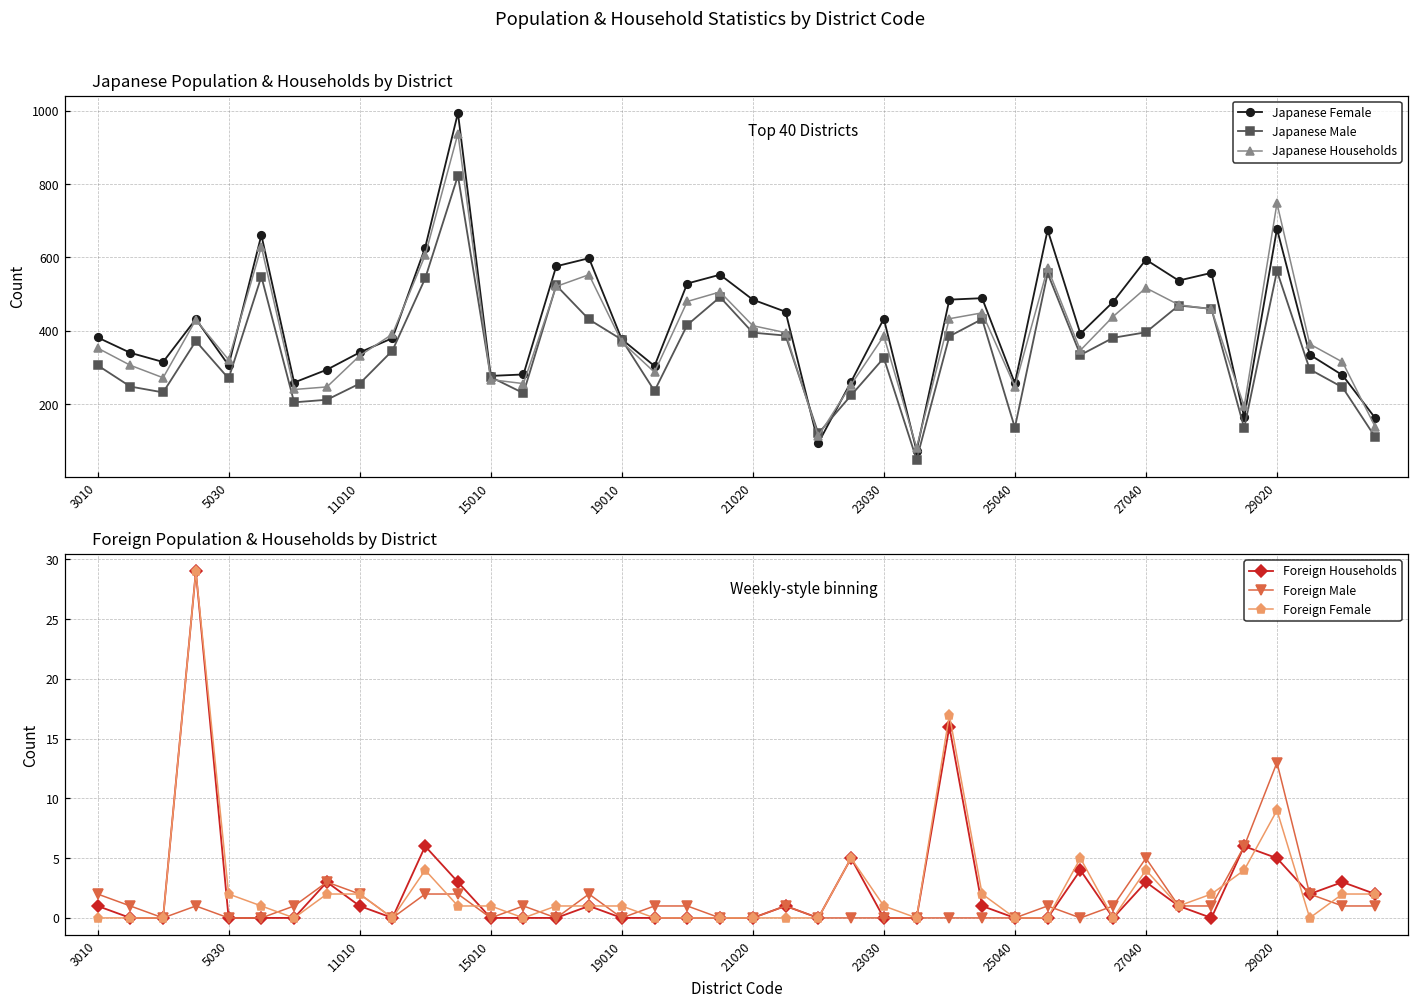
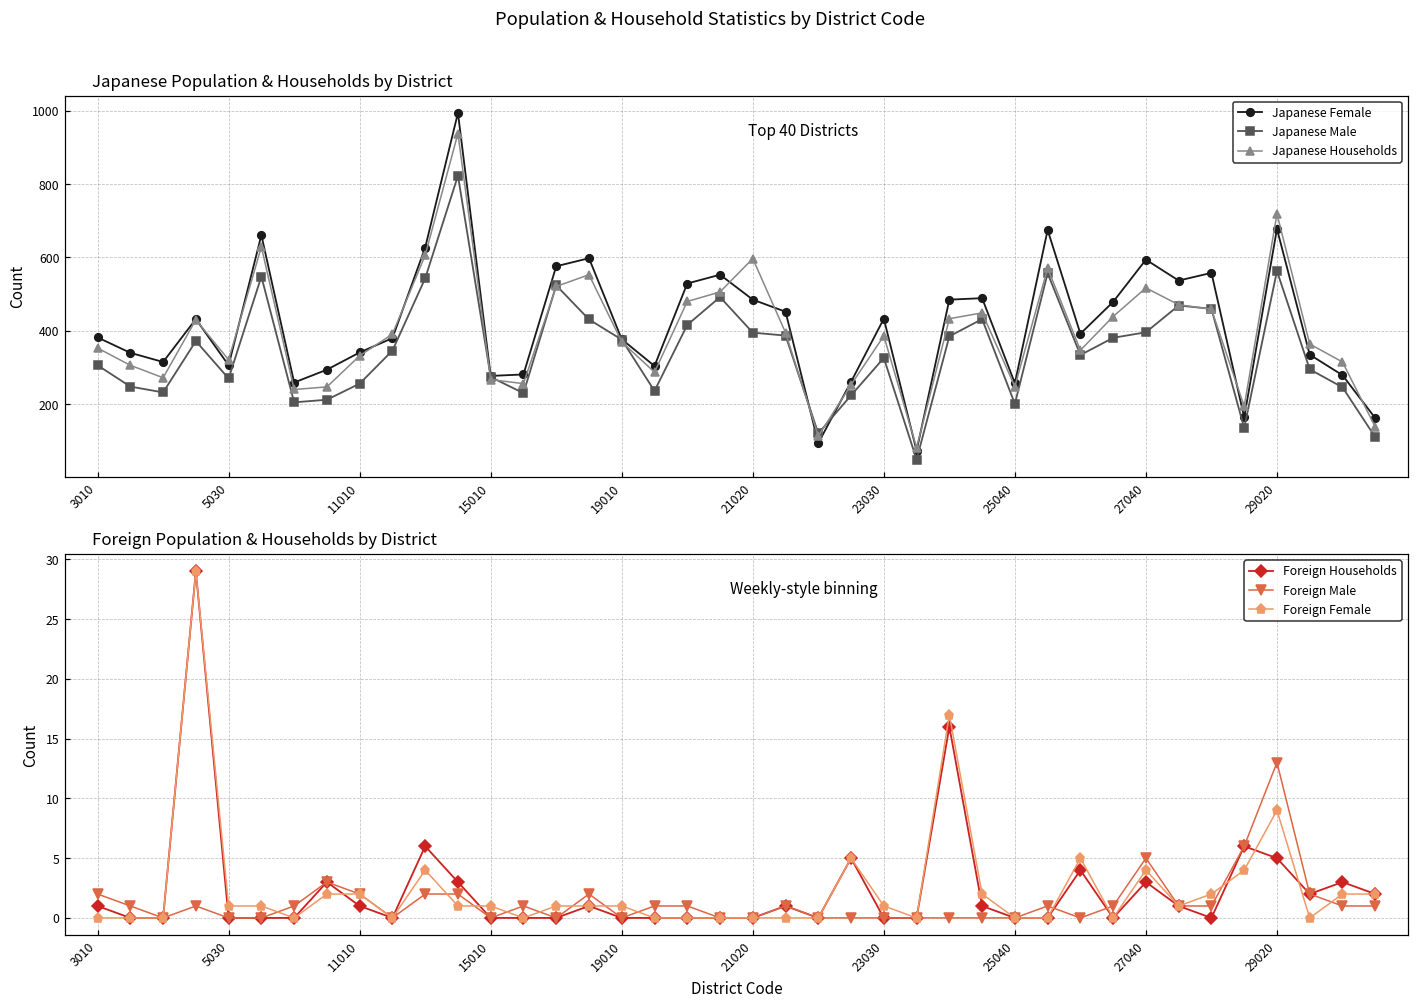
  {
    "Japanese Population & Households by District": {
      "Japanese Female": {
        "3010": 380,
        "5030": 310,
        "11010": 340,
        "21020": 490,
        "23030": 430,
        "25040": 260,
        "27040": 590,
        "29020": 680
      },
      "Japanese Male": {
        "3010": 310,
        "5030": 270,
        "11010": 260,
        "21020": 400,
        "23030": 330,
-       "25040": 140,
+       "25040": 200,
        "27040": 400,
        "29020": 560
      },
      "Japanese Households": {
        "3010": 350,
        "5030": 320,
        "11010": 330,
-       "21020": 410,
+       "21020": 600,
        "23030": 390,
        "25040": 250,
        "27040": 520,
-       "29020": 750
+       "29020": 720
      }
    },
    "Foreign Population & Households by District": {
      "Foreign Households": {
        "3010": 1,
        "11010": 1,
        "27040": 3,
        "29020": 5
      },
      "Foreign Male": {
        "3010": 2,
        "27040": 5,
        "29020": 13
      },
      "Foreign Female": {
        "3010": 0,
-       "5030": 2,
+       "5030": 1,
        "15010": 1,
        "19010": 1,
        "23030": 1,
        "27040": 4,
        "29020": 9
      }
    }
  }
